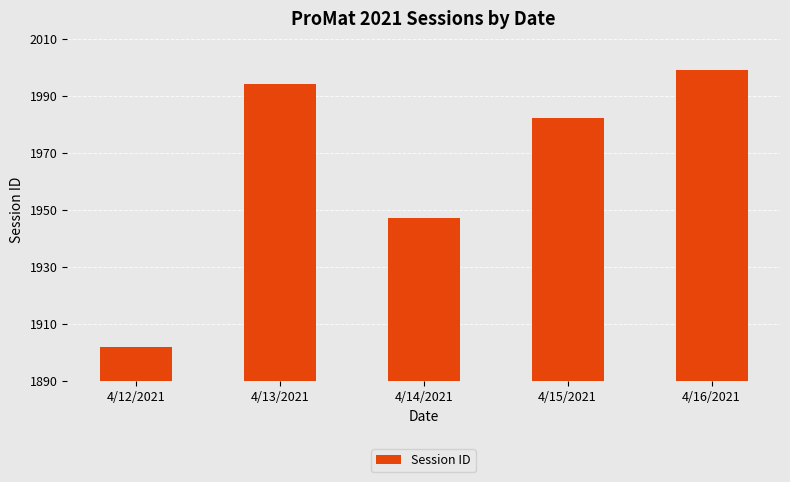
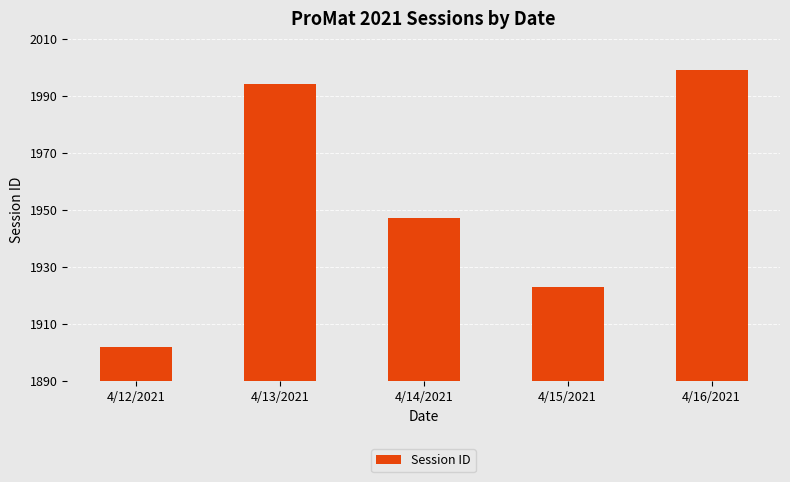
  {
    "4/12/2021": 1902,
    "4/13/2021": 1994,
    "4/14/2021": 1947,
-   "4/15/2021": 1982,
+   "4/15/2021": 1923,
    "4/16/2021": 1999
  }
